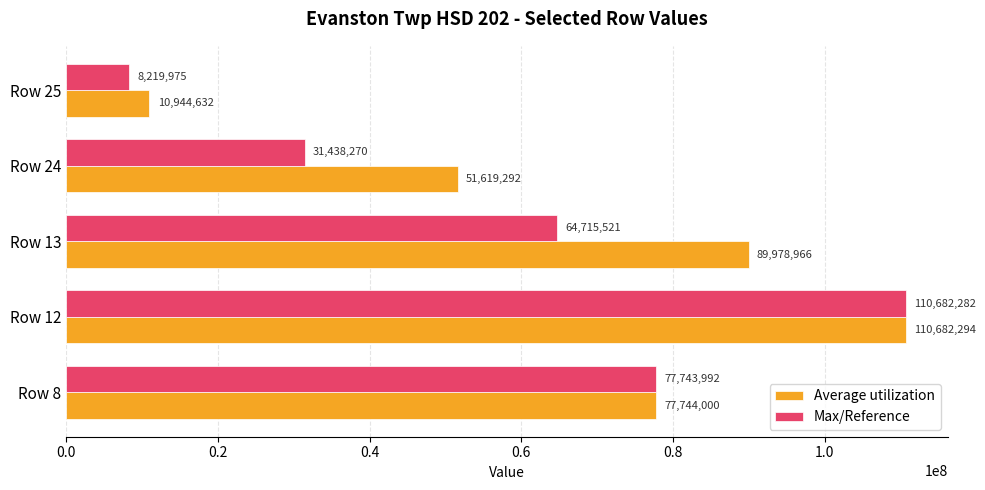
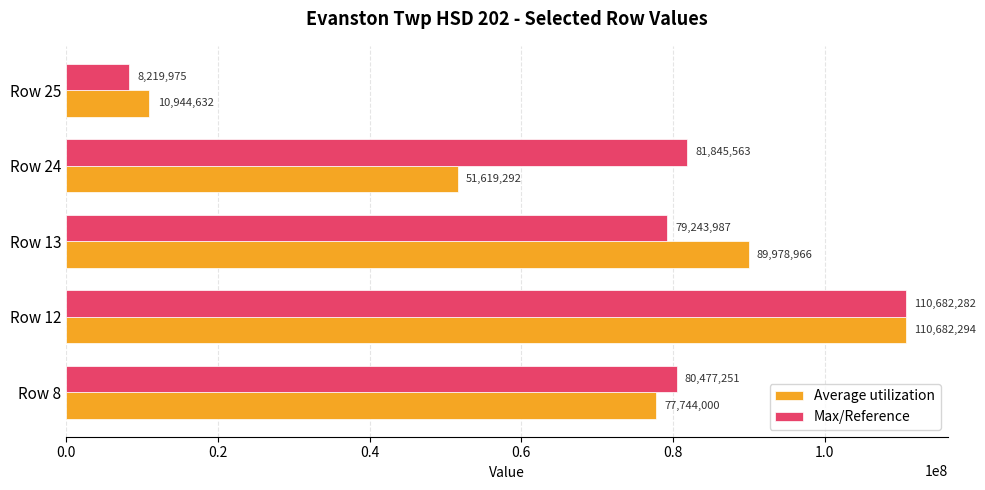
  {
    "Average utilization": {
      "Row 25": "10,944,632",
      "Row 24": "51,619,292",
      "Row 13": "89,978,966",
      "Row 12": "110,682,294",
      "Row 8": "77,744,000"
    },
    "Max/Reference": {
      "Row 25": "8,219,975",
-     "Row 24": "31,438,270",
-     "Row 13": "64,715,521",
+     "Row 24": "81,845,563",
+     "Row 13": "79,243,987",
      "Row 12": "110,682,282",
-     "Row 8": "77,743,992"
+     "Row 8": "80,477,251"
    }
  }
